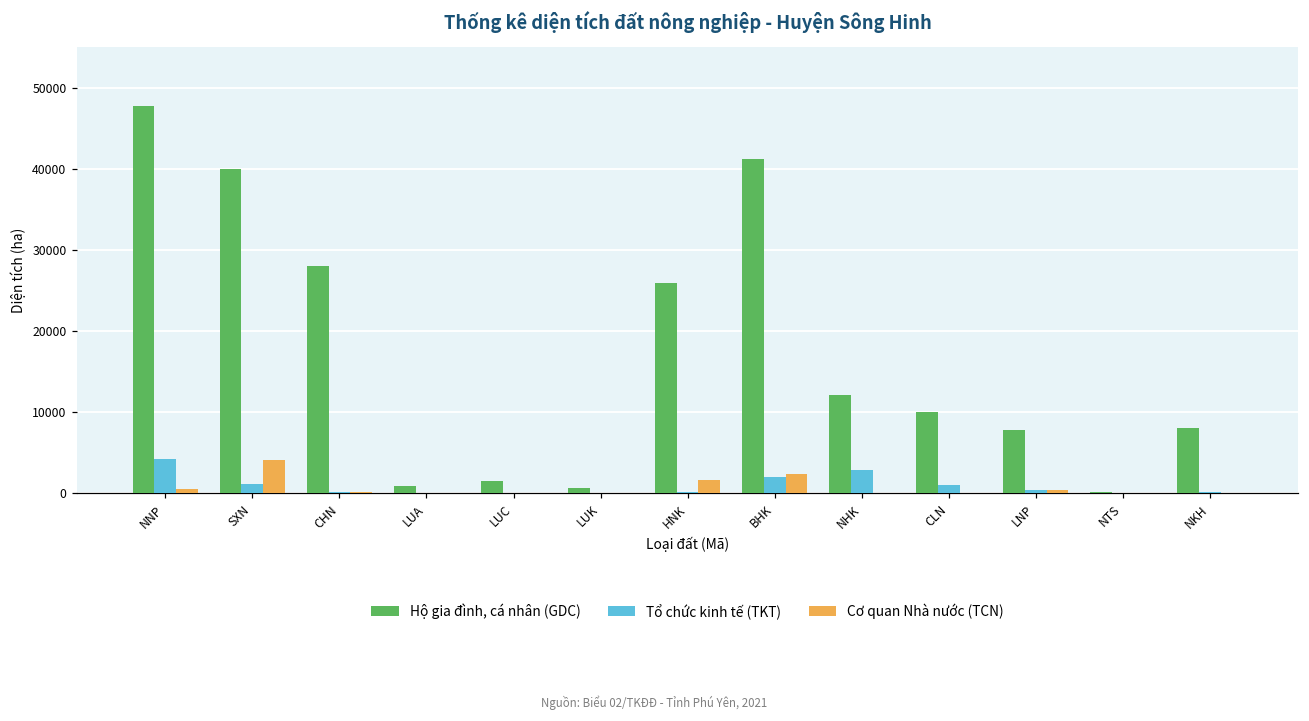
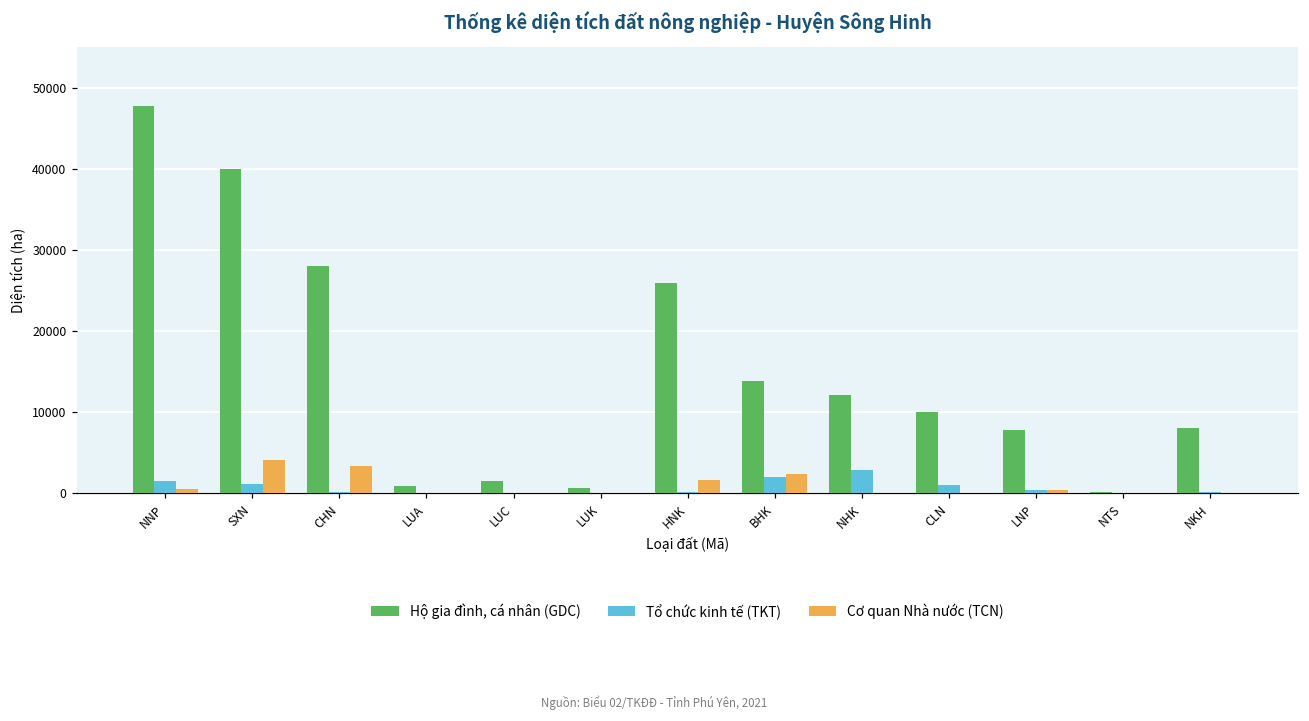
  {
    "Hộ gia đình, cá nhân (GDC)": {
      "NNP": 48000,
      "SXN": 40000,
      "CHN": 28000,
      "LUA": 1000,
      "LUC": 1000,
      "LUK": 1000,
      "HNK": 26000,
-     "BHK": 41000,
+     "BHK": 14000,
      "NHK": 12000,
      "CLN": 10000,
      "LNP": 8000,
      "NKH": 8000
    },
    "Tổ chức kinh tế (TKT)": {
-     "NNP": 4000,
+     "NNP": 1000,
      "SXN": 1000,
      "LUA": 0,
      "LUC": 0,
      "LUK": 0,
      "BHK": 2000,
      "NHK": 3000,
      "CLN": 1000,
      "NTS": 0
    },
    "Cơ quan Nhà nước (TCN)": {
      "NNP": 0,
      "SXN": 4000,
-     "CHN": 0,
+     "CHN": 3000,
      "HNK": 2000,
      "BHK": 2000,
      "NHK": 0,
      "LNP": 0,
      "NKH": 0
    }
  }
